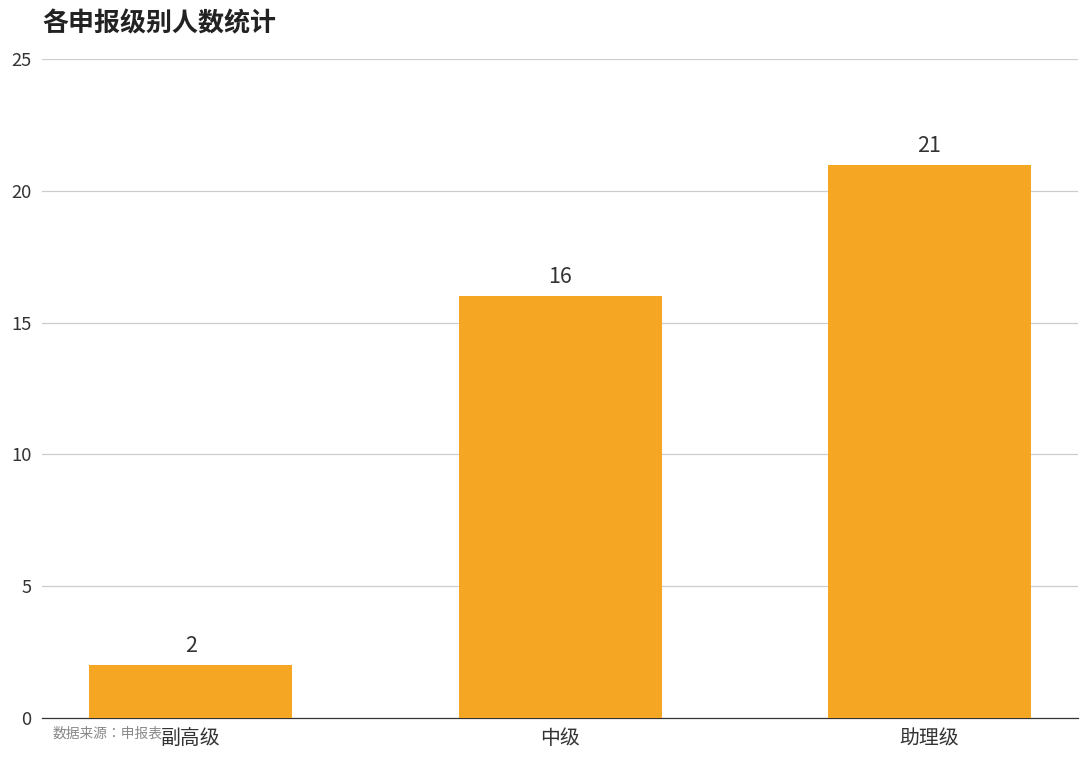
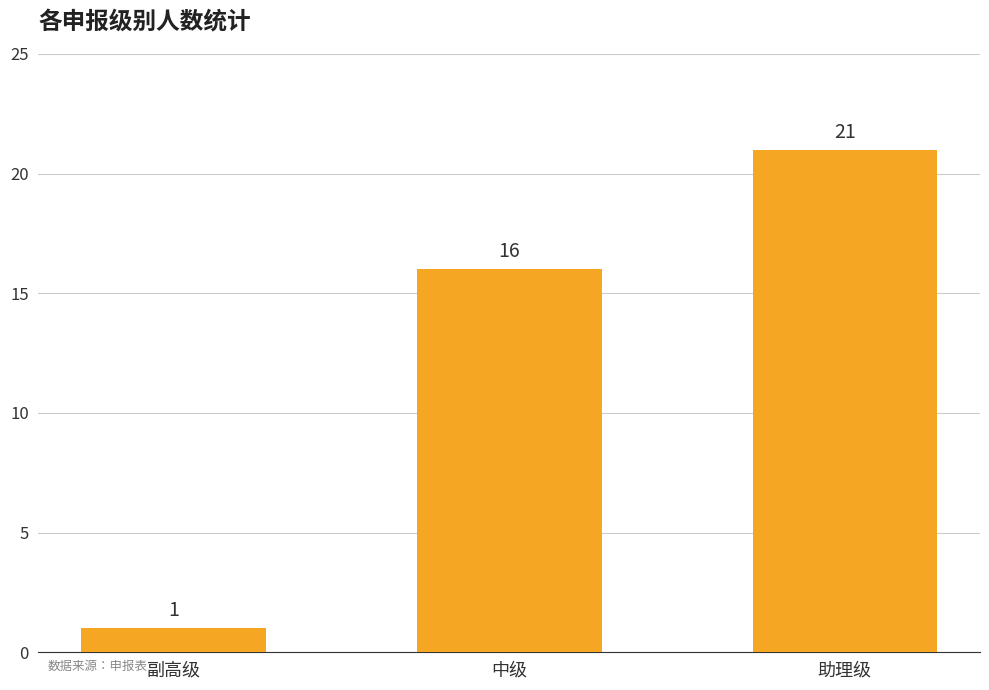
  {
-   "副高级": 2,
+   "副高级": 1,
    "中级": 16,
    "助理级": 21
  }
